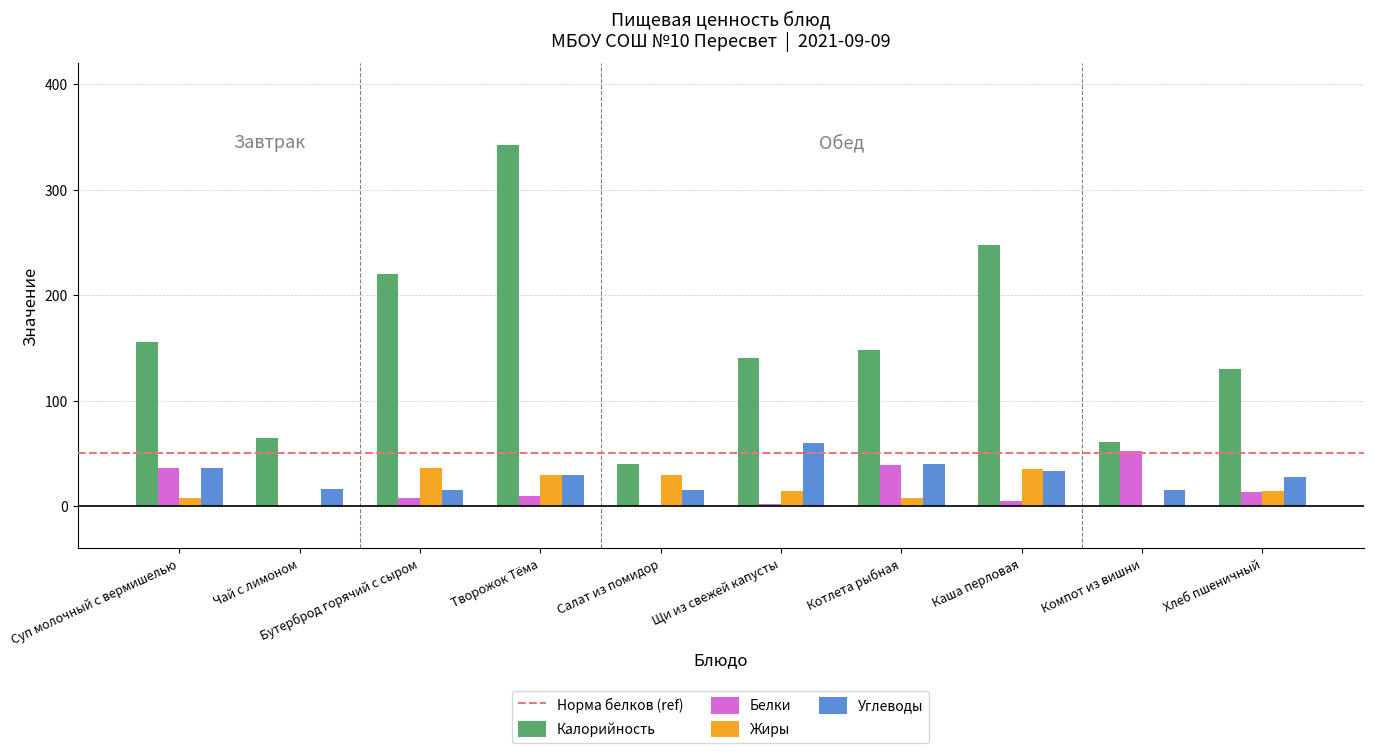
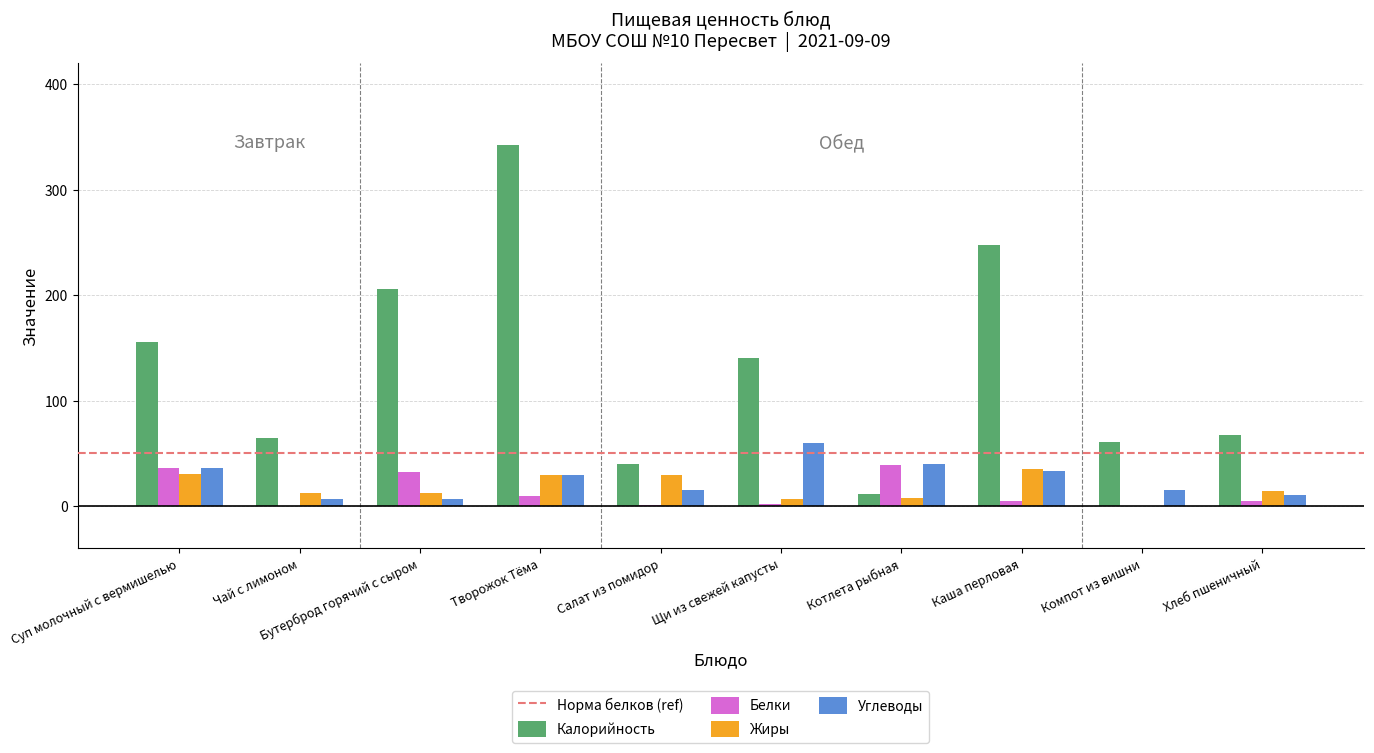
  {
    "Калорийность": {
      "Суп молочный с вермишелью": 156,
      "Чай с лимоном": 65,
-     "Бутерброд горячий с сыром": 220,
+     "Бутерброд горячий с сыром": 206,
      "Творожок Тёма": 342,
      "Салат из помидор": 39,
      "Щи из свежей капусты": 141,
-     "Котлета рыбная": 148,
+     "Котлета рыбная": 12,
      "Каша перловая": 248,
      "Компот из вишни": 61,
-     "Хлеб пшеничный": 130
+     "Хлеб пшеничный": 68
    },
    "Белки": {
      "Суп молочный с вермишелью": 36,
-     "Бутерброд горячий с сыром": 8,
+     "Бутерброд горячий с сыром": 33,
      "Творожок Тёма": 9,
      "Котлета рыбная": 39,
      "Каша перловая": 5,
-     "Компот из вишни": 52,
-     "Хлеб пшеничный": 13
+     "Компот из вишни": 0,
+     "Хлеб пшеничный": 5
    },
    "Жиры": {
-     "Суп молочный с вермишелью": 8,
-     "Чай с лимоном": 0,
-     "Бутерброд горячий с сыром": 36,
+     "Суп молочный с вермишелью": 31,
+     "Чай с лимоном": 12,
+     "Бутерброд горячий с сыром": 12,
      "Творожок Тёма": 29,
      "Салат из помидор": 29,
-     "Щи из свежей капусты": 14,
+     "Щи из свежей капусты": 6,
      "Котлета рыбная": 8,
      "Каша перловая": 35,
      "Компот из вишни": 0,
      "Хлеб пшеничный": 15
    },
    "Углеводы": {
      "Суп молочный с вермишелью": 36,
-     "Чай с лимоном": 17,
-     "Бутерброд горячий с сыром": 15,
+     "Чай с лимоном": 7,
+     "Бутерброд горячий с сыром": 7,
      "Творожок Тёма": 29,
      "Салат из помидор": 15,
      "Щи из свежей капусты": 60,
      "Котлета рыбная": 40,
      "Каша перловая": 33,
      "Компот из вишни": 15,
-     "Хлеб пшеничный": 28
+     "Хлеб пшеничный": 11
    }
  }
